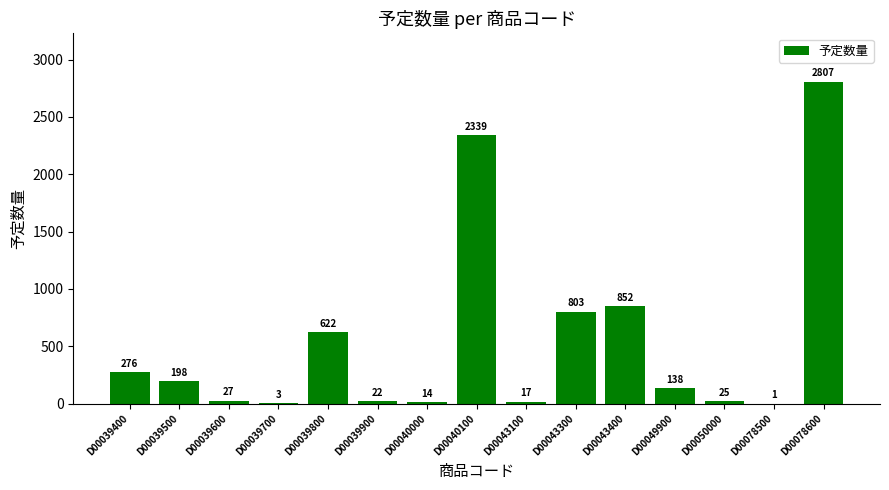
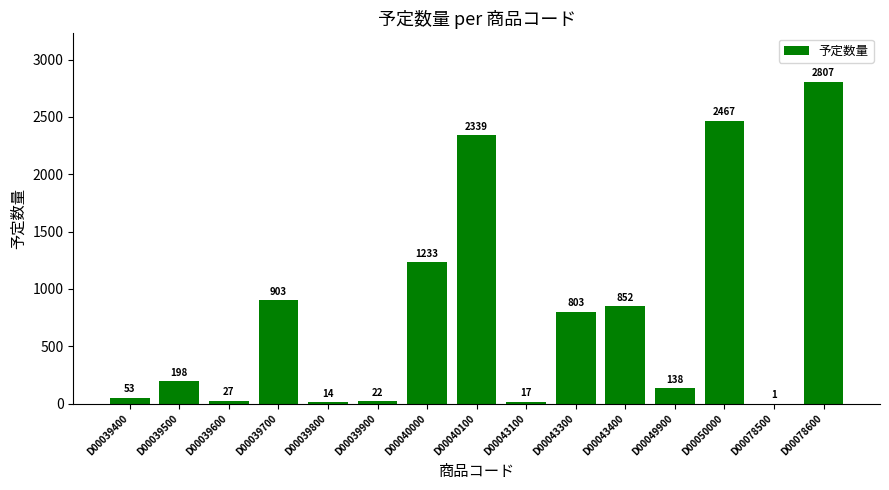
  {
-   "D00039400": 276,
+   "D00039400": 53,
    "D00039500": 198,
    "D00039600": 27,
-   "D00039700": 3,
-   "D00039800": 622,
+   "D00039700": 903,
+   "D00039800": 14,
    "D00039900": 22,
-   "D00040000": 14,
+   "D00040000": 1233,
    "D00040100": 2339,
    "D00043100": 17,
    "D00043300": 803,
    "D00043400": 852,
    "D00049900": 138,
-   "D00050000": 25,
+   "D00050000": 2467,
    "D00078500": 1,
    "D00078600": 2807
  }
